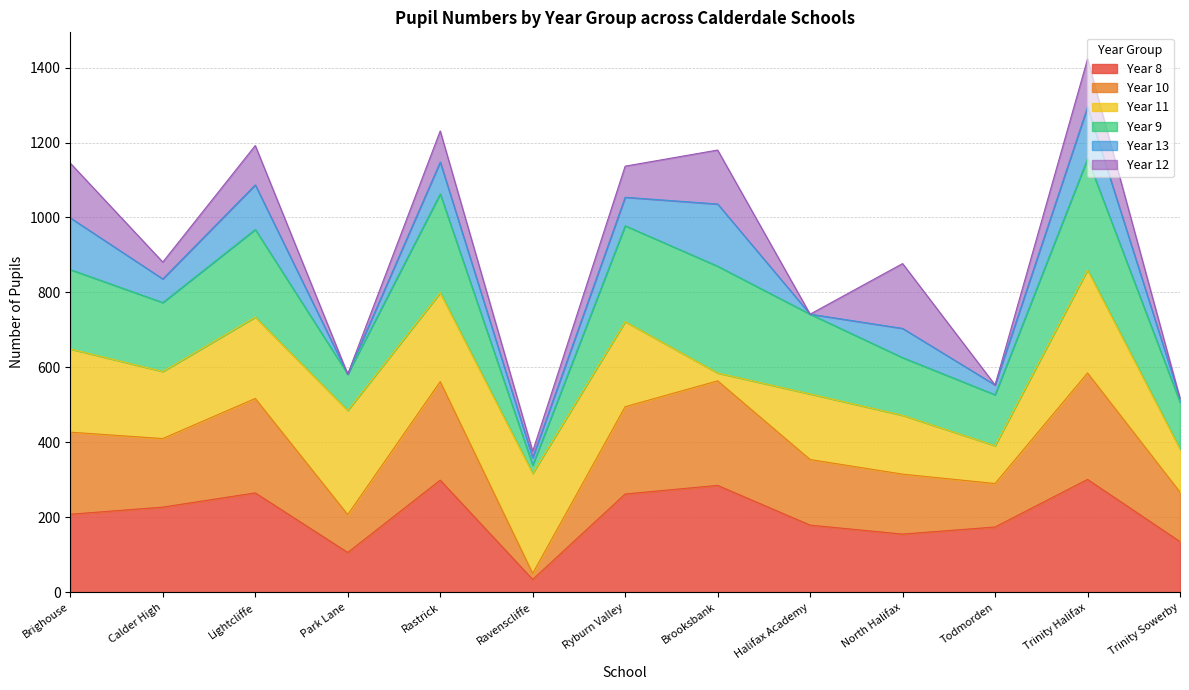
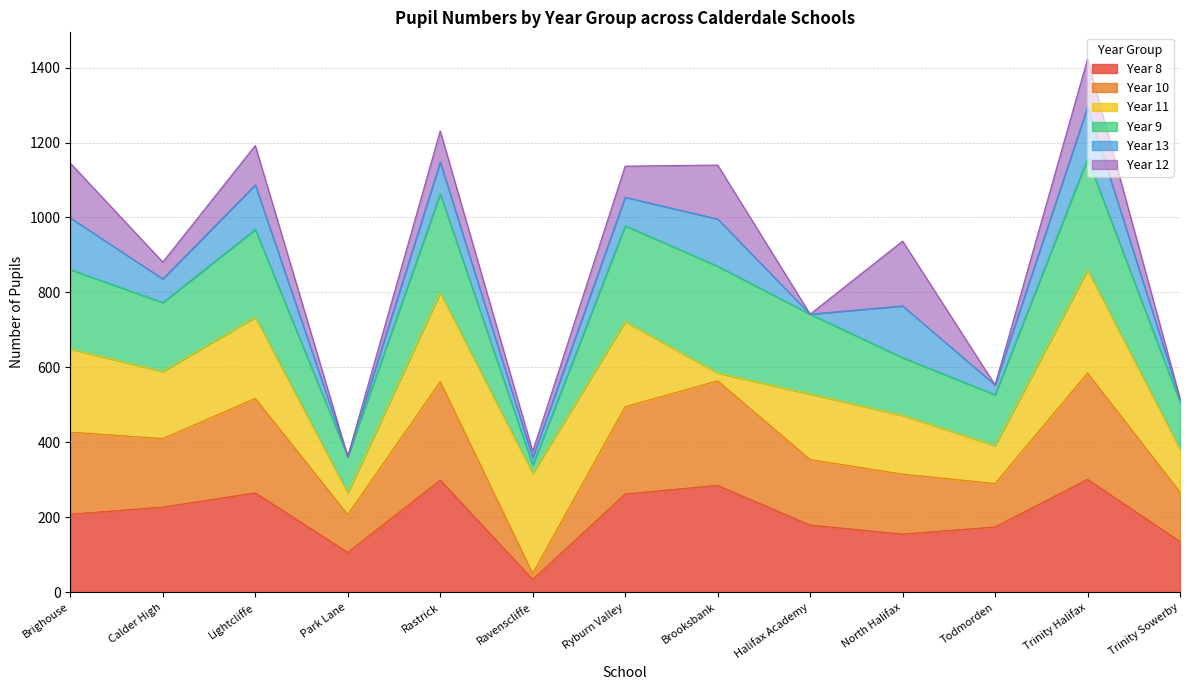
  {
    "Year 11": {
      "Brighouse": 220,
      "Calder High": 180,
      "Lightcliffe": 220,
-     "Park Lane": 280,
+     "Park Lane": 60,
      "Rastrick": 240,
      "Ravenscliffe": 270,
      "Ryburn Valley": 230,
      "Brooksbank": 20,
      "Halifax Academy": 180,
      "North Halifax": 160,
      "Todmorden": 100,
      "Trinity Halifax": 280,
      "Trinity Sowerby": 120
    },
    "Year 9": {
      "Brighouse": 210,
      "Calder High": 180,
      "Lightcliffe": 230,
      "Rastrick": 260,
      "Ravenscliffe": 20,
      "Ryburn Valley": 260,
      "Brooksbank": 290,
      "North Halifax": 150,
      "Todmorden": 140,
      "Trinity Sowerby": 130
    },
    "Year 13": {
      "Brighouse": 140,
      "Calder High": 60,
      "Lightcliffe": 120,
      "Rastrick": 90,
      "Ravenscliffe": 20,
      "Ryburn Valley": 80,
-     "Brooksbank": 170,
-     "North Halifax": 80
+     "Brooksbank": 130,
+     "North Halifax": 140
    },
    "Year 12": {
      "Brighouse": 150,
      "Calder High": 50,
      "Lightcliffe": 110,
      "Rastrick": 80,
      "Ravenscliffe": 20,
      "Ryburn Valley": 80,
      "Brooksbank": 140,
      "North Halifax": 170
    }
  }
